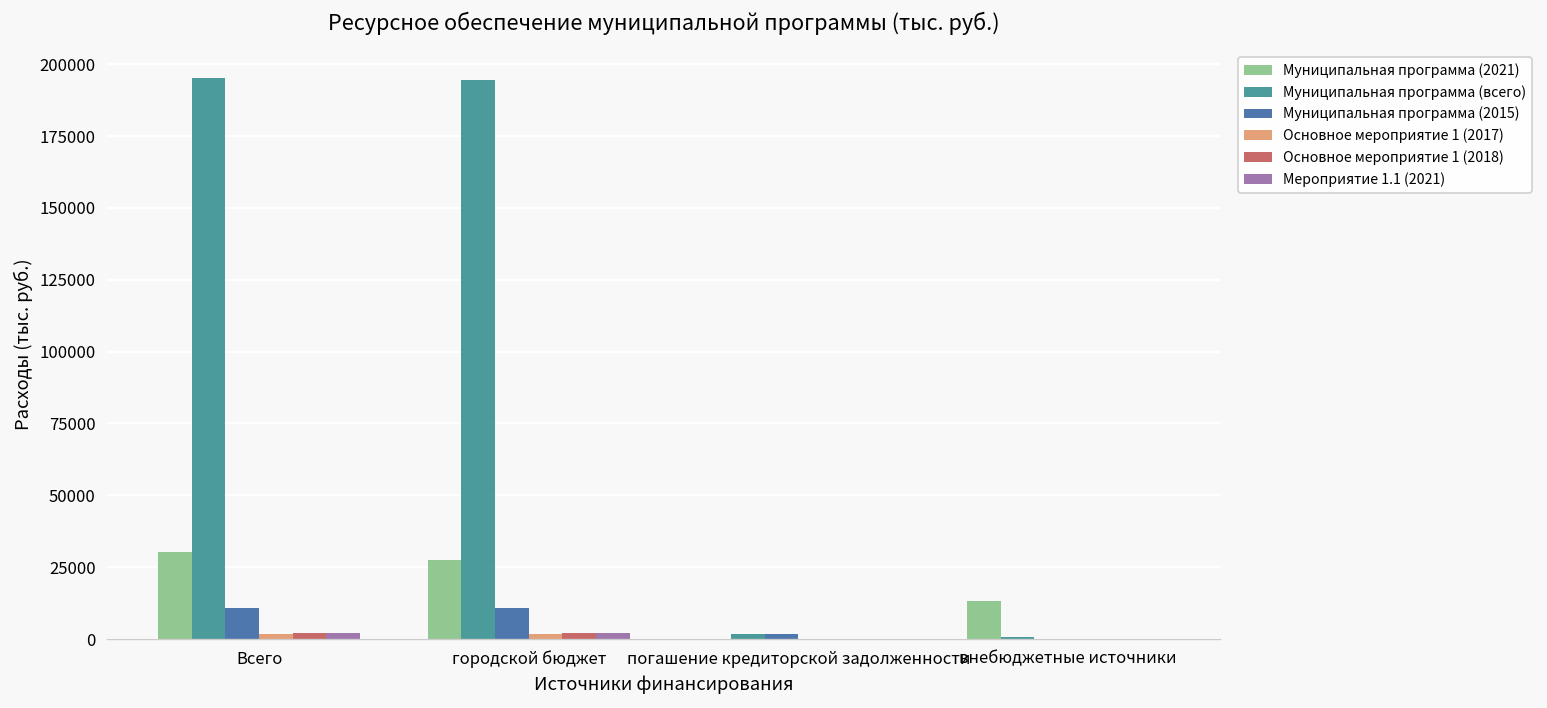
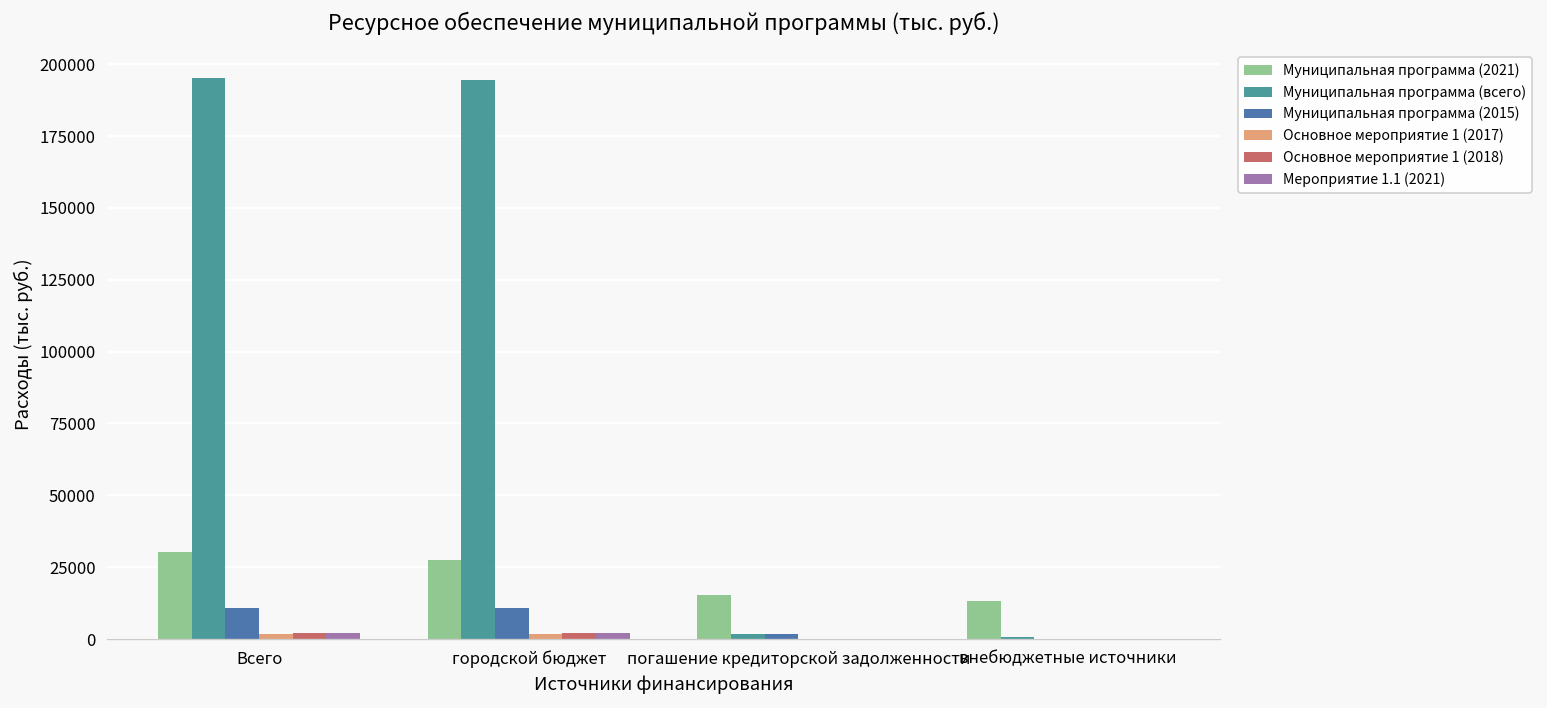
  {
    "Муниципальная программа (2021)": {
      "Всего": 30000,
      "городской бюджет": 27000,
-     "погашение кредиторской задолженности": 0,
+     "погашение кредиторской задолженности": 15000,
      "внебюджетные источники": 13000
    },
    "Основное мероприятие 1 (2017)": {
      "Всего": 2000,
      "городской бюджет": 2000,
      "погашение кредиторской задолженности": 0,
      "внебюджетные источники": 0
    },
    "Основное мероприятие 1 (2018)": {
      "Всего": 2000,
      "городской бюджет": 2000,
      "погашение кредиторской задолженности": 0,
      "внебюджетные источники": 0
    },
    "Мероприятие 1.1 (2021)": {
      "Всего": 2000,
      "городской бюджет": 2000,
      "погашение кредиторской задолженности": 0,
      "внебюджетные источники": 0
    }
  }
